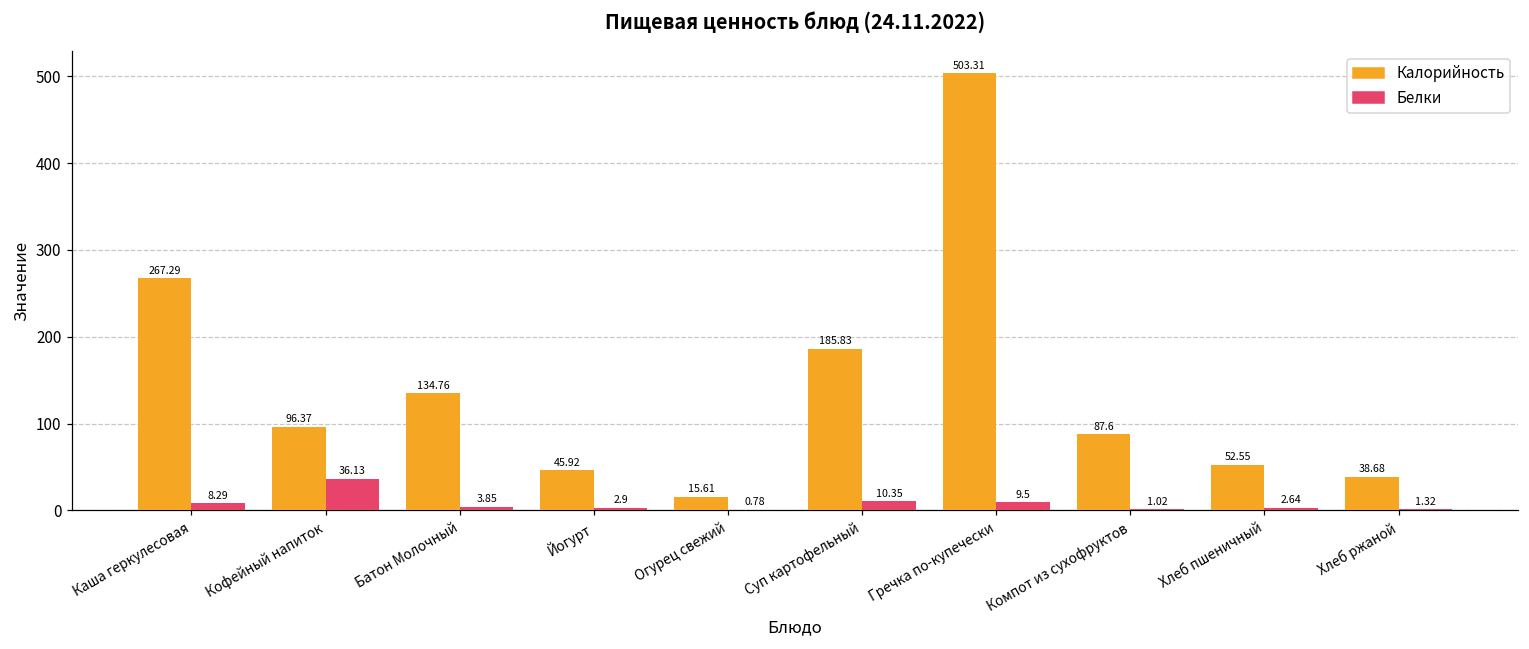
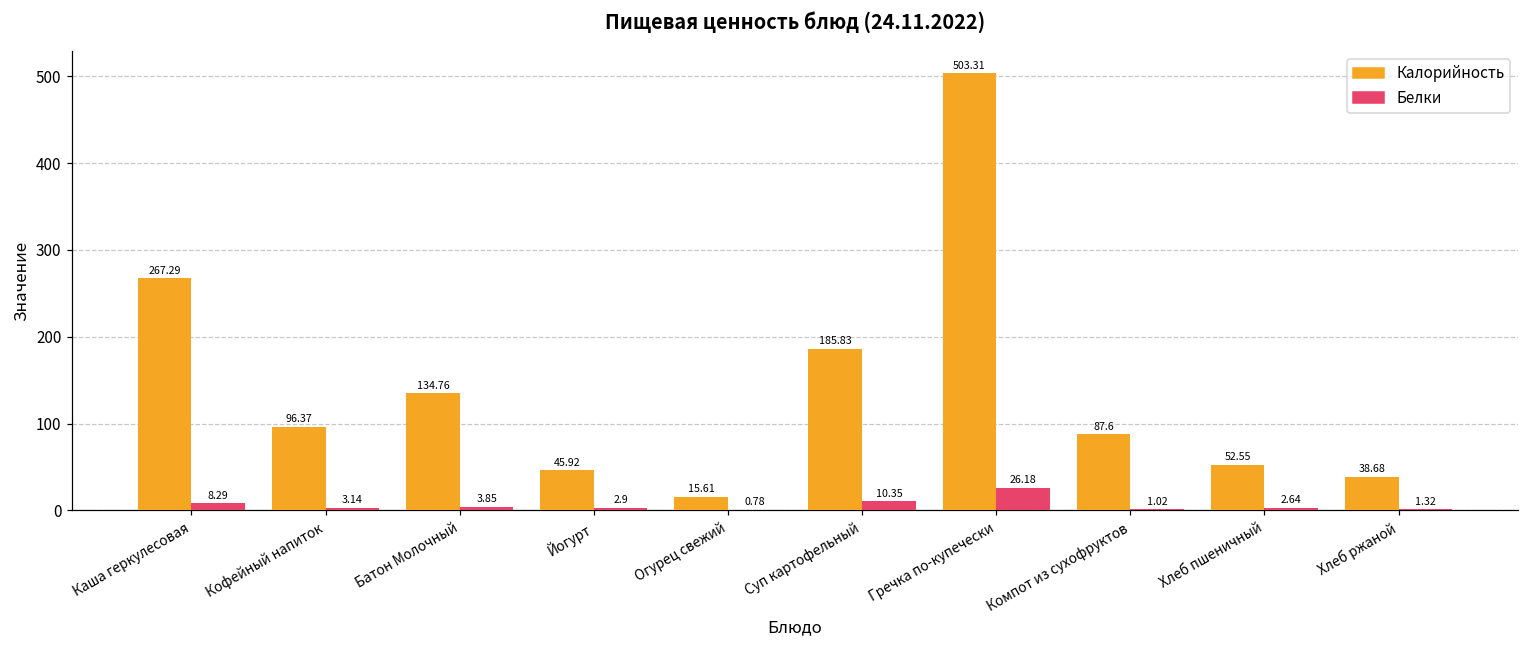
  {
    "Калорийность": {
      "Каша геркулесовая": 267.29,
      "Кофейный напиток": 96.37,
      "Батон Молочный": 134.76,
      "Йогурт": 45.92,
      "Огурец свежий": 15.61,
      "Суп картофельный": 185.83,
      "Гречка по-купечески": 503.31,
      "Компот из сухофруктов": 87.6,
      "Хлеб пшеничный": 52.55,
      "Хлеб ржаной": 38.68
    },
    "Белки": {
      "Каша геркулесовая": 8.29,
-     "Кофейный напиток": 36.13,
+     "Кофейный напиток": 3.14,
      "Батон Молочный": 3.85,
      "Йогурт": 2.9,
      "Огурец свежий": 0.78,
      "Суп картофельный": 10.35,
-     "Гречка по-купечески": 9.5,
+     "Гречка по-купечески": 26.18,
      "Компот из сухофруктов": 1.02,
      "Хлеб пшеничный": 2.64,
      "Хлеб ржаной": 1.32
    }
  }
